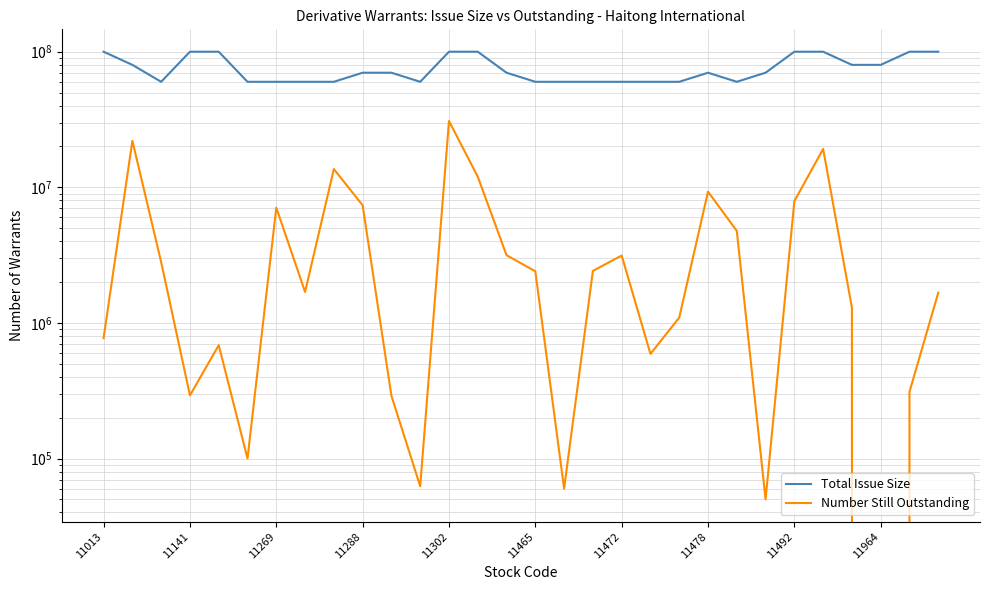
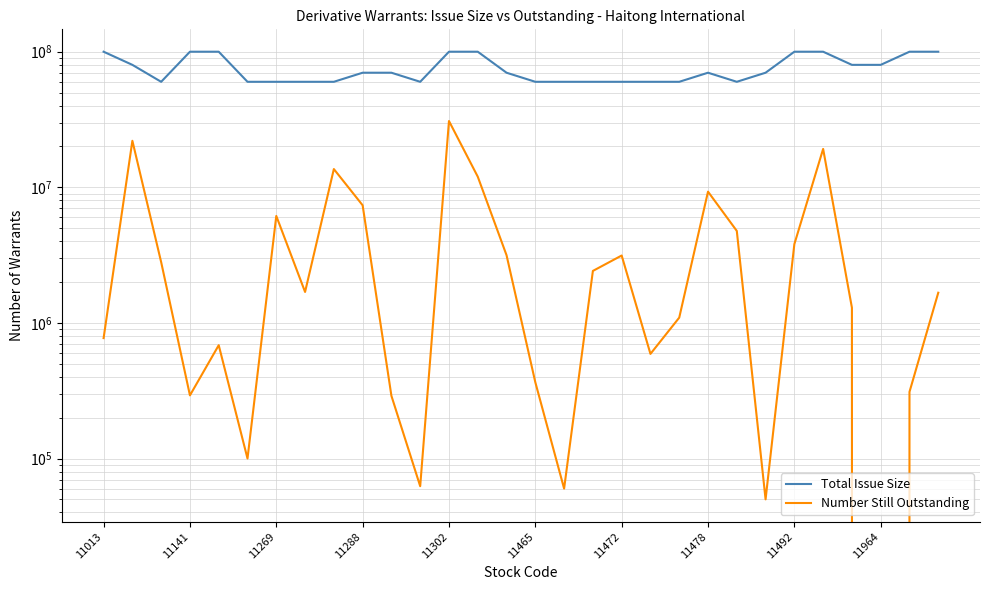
  {
    "Total Issue Size": {
      "11013": 100000000,
      "11141": 100000000,
      "11269": 60000000,
      "11288": 70000000,
      "11302": 100000000,
      "11465": 60000000,
      "11472": 60000000,
      "11478": 70000000,
      "11492": 100000000,
      "11964": 80000000
    },
    "Number Still Outstanding": {
      "11013": 800000,
      "11141": 290000,
-     "11269": 7000000,
+     "11269": 6000000,
      "11288": 7000000,
      "11302": 31000000,
-     "11465": 2400000,
+     "11465": 370000,
      "11472": 3100000,
      "11478": 9000000,
-     "11492": 8000000
+     "11492": 3800000
    }
  }
